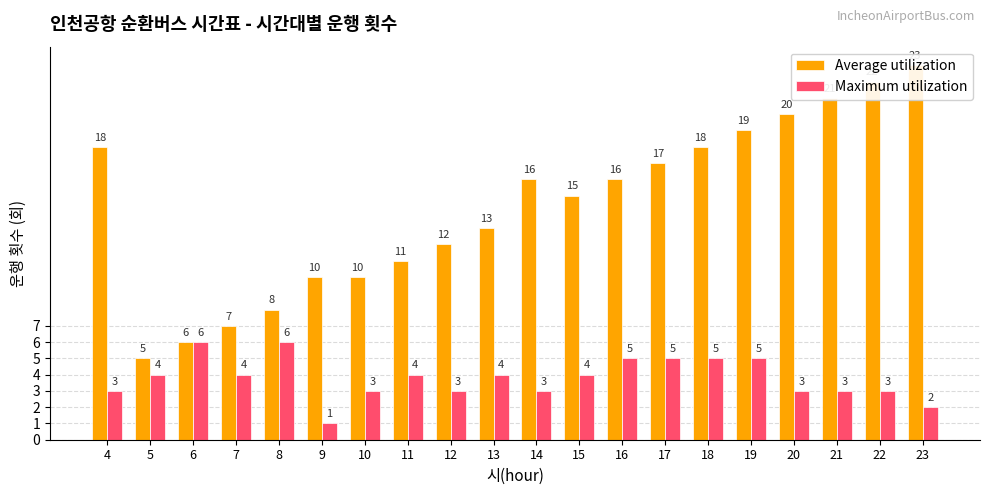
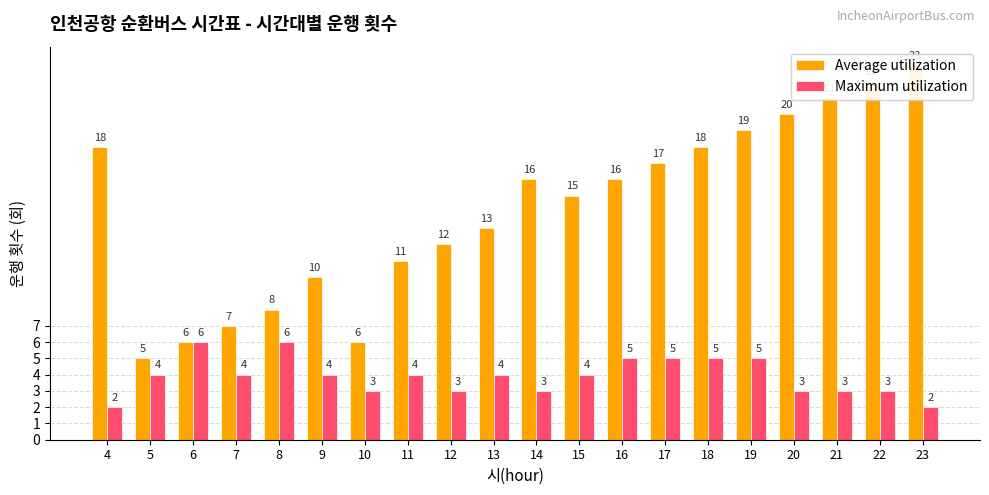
  {
    "Average utilization": {
      "4": 18,
      "5": 5,
      "6": 6,
      "7": 7,
      "8": 8,
      "9": 10,
-     "10": 10,
+     "10": 6,
      "11": 11,
      "12": 12,
      "13": 13,
      "14": 16,
      "15": 15,
      "16": 16,
      "17": 17,
      "18": 18,
      "19": 19,
      "20": 20
    },
    "Maximum utilization": {
-     "4": 3,
+     "4": 2,
      "5": 4,
      "6": 6,
      "7": 4,
      "8": 6,
-     "9": 1,
+     "9": 4,
      "10": 3,
      "11": 4,
      "12": 3,
      "13": 4,
      "14": 3,
      "15": 4,
      "16": 5,
      "17": 5,
      "18": 5,
      "19": 5,
      "20": 3,
      "21": 3,
      "22": 3,
      "23": 2
    }
  }
